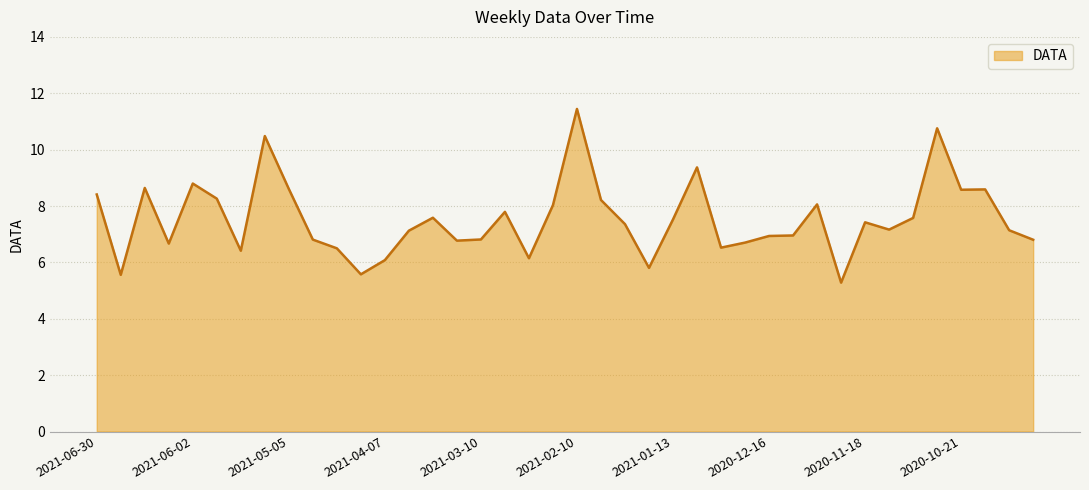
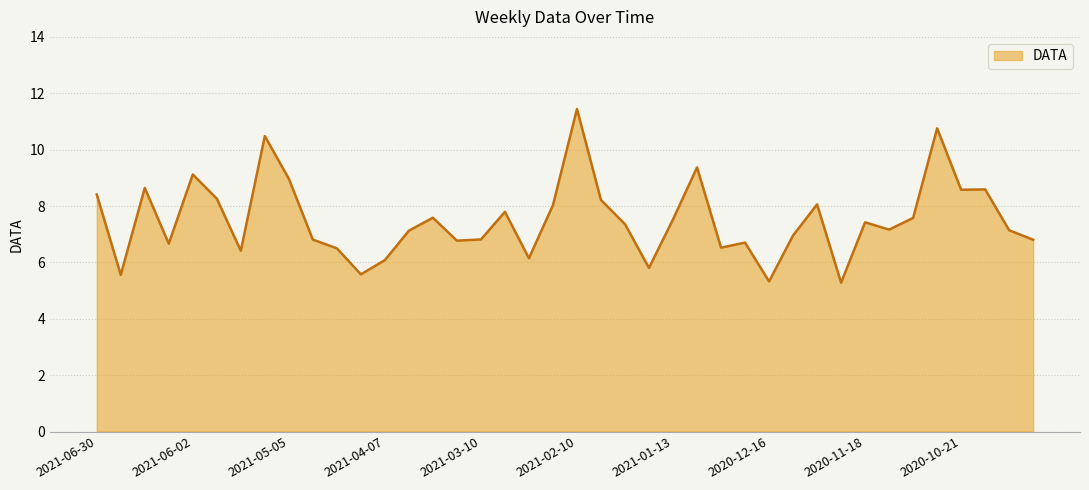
  {
    "2021-06-30": 8.4,
-   "2021-06-02": 8.8,
-   "2021-05-05": 8.6,
+   "2021-06-02": 9.1,
+   "2021-05-05": 9.0,
    "2021-04-07": 6.1,
    "2021-03-10": 6.8,
    "2021-02-10": 11.4,
    "2021-01-13": 7.5,
-   "2020-12-16": 6.9,
+   "2020-12-16": 5.3,
    "2020-11-18": 7.4,
    "2020-10-21": 8.6
  }
